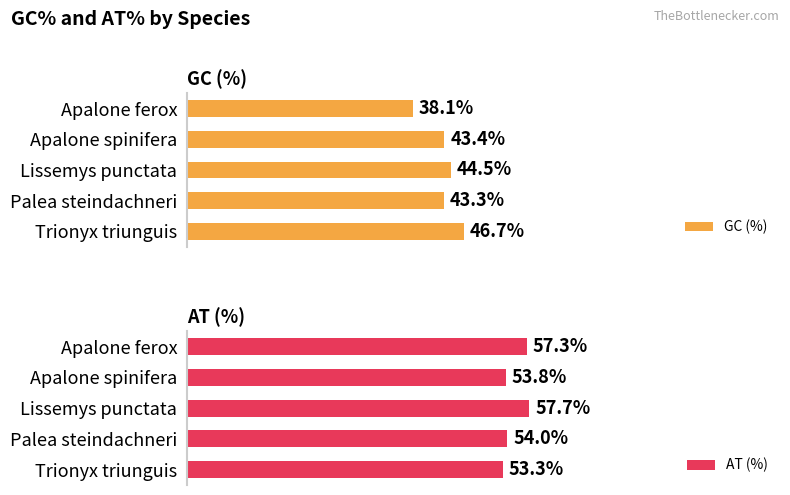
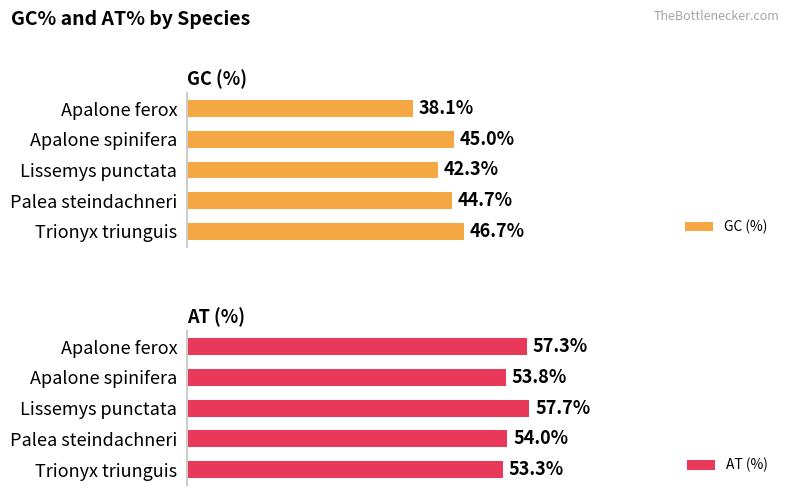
  {
    "GC (%)": {
      "Apalone ferox": "38.1%",
-     "Apalone spinifera": "43.4%",
-     "Lissemys punctata": "44.5%",
-     "Palea steindachneri": "43.3%",
+     "Apalone spinifera": "45.0%",
+     "Lissemys punctata": "42.3%",
+     "Palea steindachneri": "44.7%",
      "Trionyx triunguis": "46.7%"
    },
    "AT (%)": {
      "Apalone ferox": "57.3%",
      "Apalone spinifera": "53.8%",
      "Lissemys punctata": "57.7%",
      "Palea steindachneri": "54.0%",
      "Trionyx triunguis": "53.3%"
    }
  }
